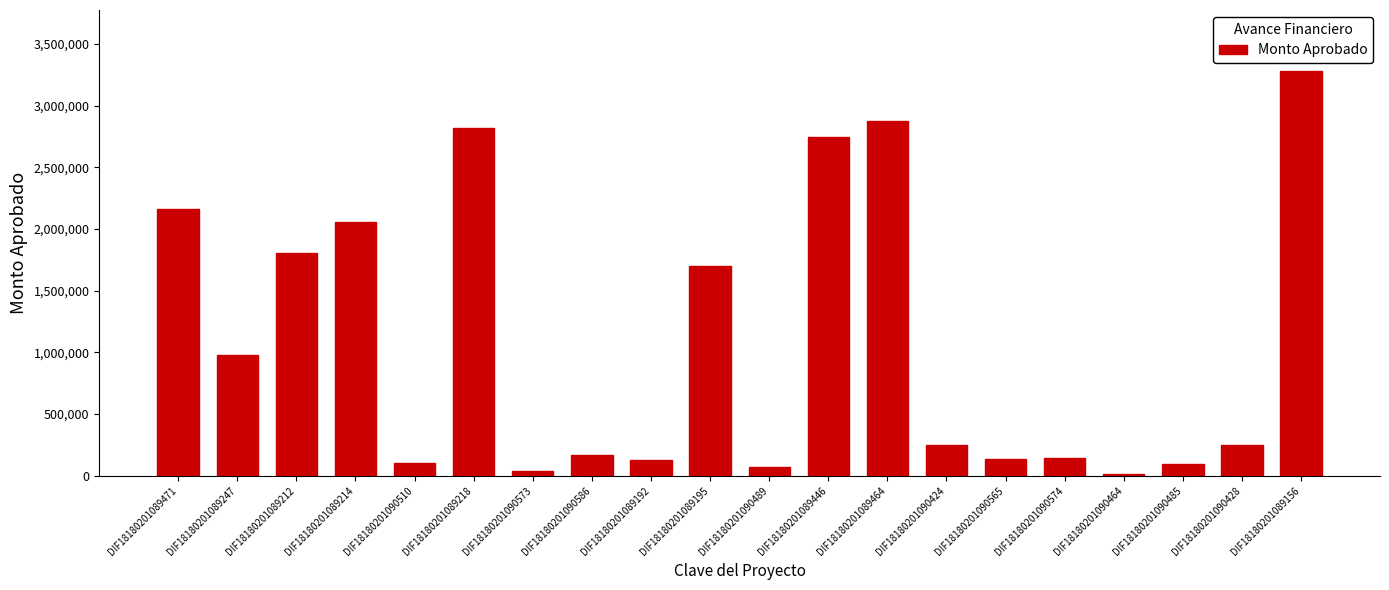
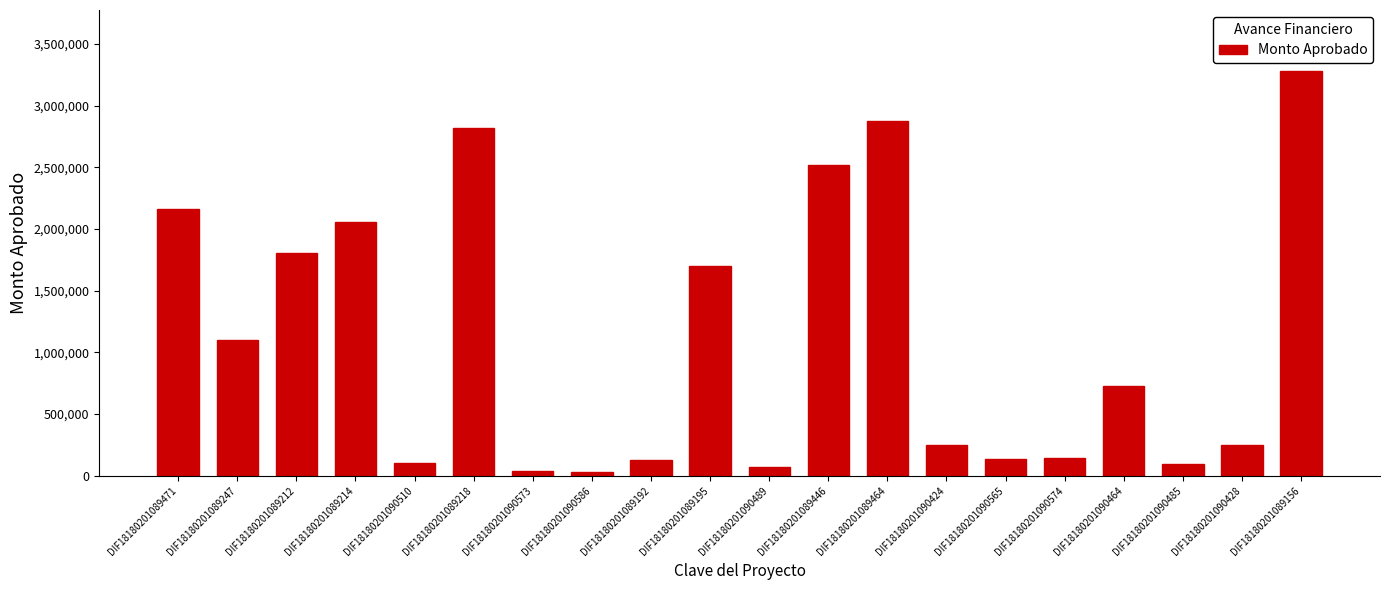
  {
    "DIF18180201089471": "2,160,000",
-   "DIF18180201089247": "980,000",
+   "DIF18180201089247": "1,100,000",
    "DIF18180201089212": "1,800,000",
    "DIF18180201089214": "2,050,000",
    "DIF18180201090510": "100,000",
    "DIF18180201089218": "2,820,000",
    "DIF18180201090573": "40,000",
-   "DIF18180201090586": "170,000",
+   "DIF18180201090586": "30,000",
    "DIF18180201089192": "130,000",
    "DIF18180201089195": "1,700,000",
    "DIF18180201090489": "70,000",
-   "DIF18180201089446": "2,750,000",
+   "DIF18180201089446": "2,520,000",
    "DIF18180201089464": "2,870,000",
    "DIF18180201090424": "250,000",
    "DIF18180201090565": "140,000",
    "DIF18180201090574": "140,000",
-   "DIF18180201090464": "10,000",
+   "DIF18180201090464": "730,000",
    "DIF18180201090485": "100,000",
    "DIF18180201090428": "250,000",
    "DIF18180201089156": "3,280,000"
  }
